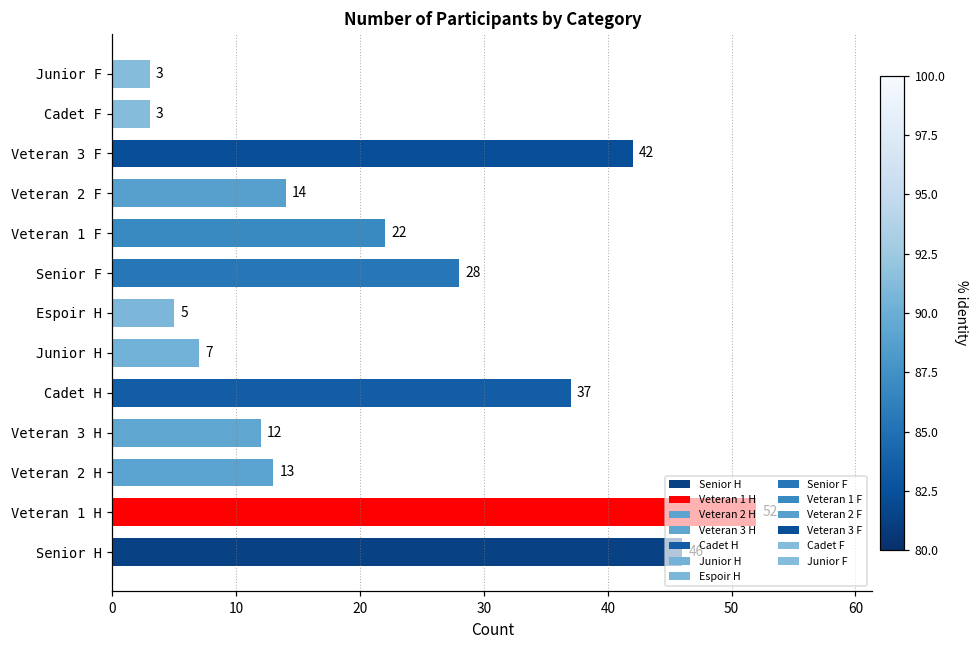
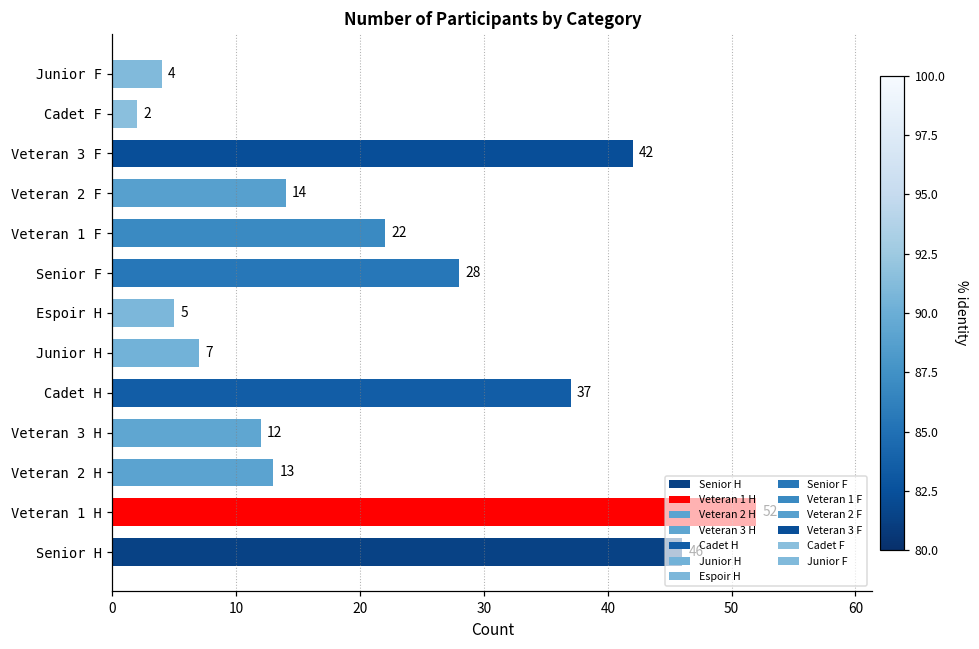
  {
-   "Junior F": 3,
-   "Cadet F": 3,
+   "Junior F": 4,
+   "Cadet F": 2,
    "Veteran 3 F": 42,
    "Veteran 2 F": 14,
    "Veteran 1 F": 22,
    "Senior F": 28,
    "Espoir H": 5,
    "Junior H": 7,
    "Cadet H": 37,
    "Veteran 3 H": 12,
    "Veteran 2 H": 13
  }
